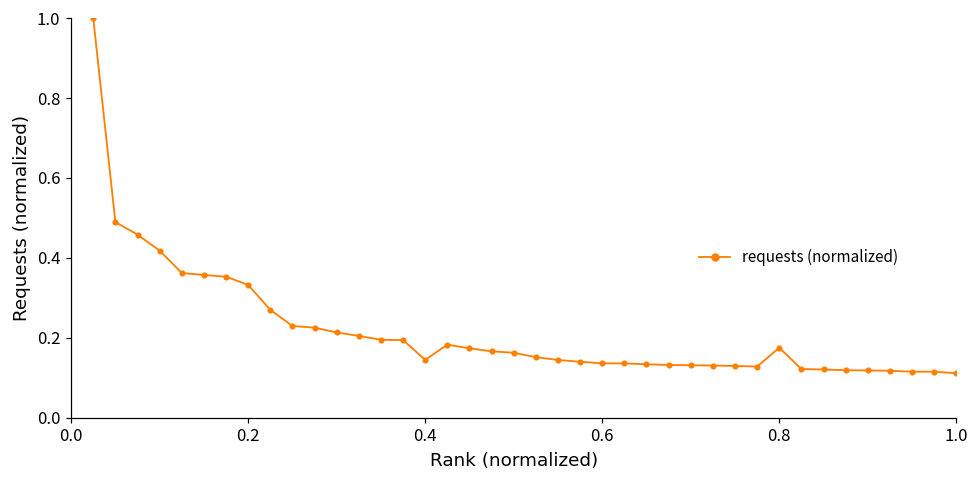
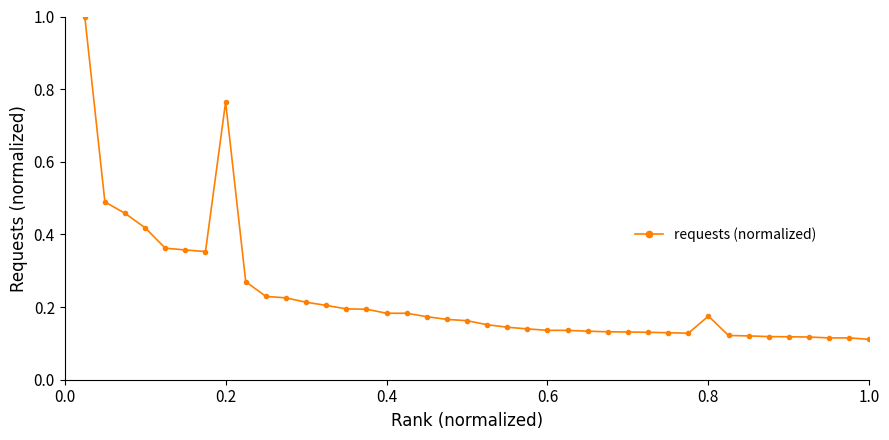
  {
-   "0.2": 0.33,
-   "0.4": 0.14,
+   "0.2": 0.76,
+   "0.4": 0.18,
    "0.6": 0.14,
    "0.8": 0.18,
    "1.0": 0.11
  }
